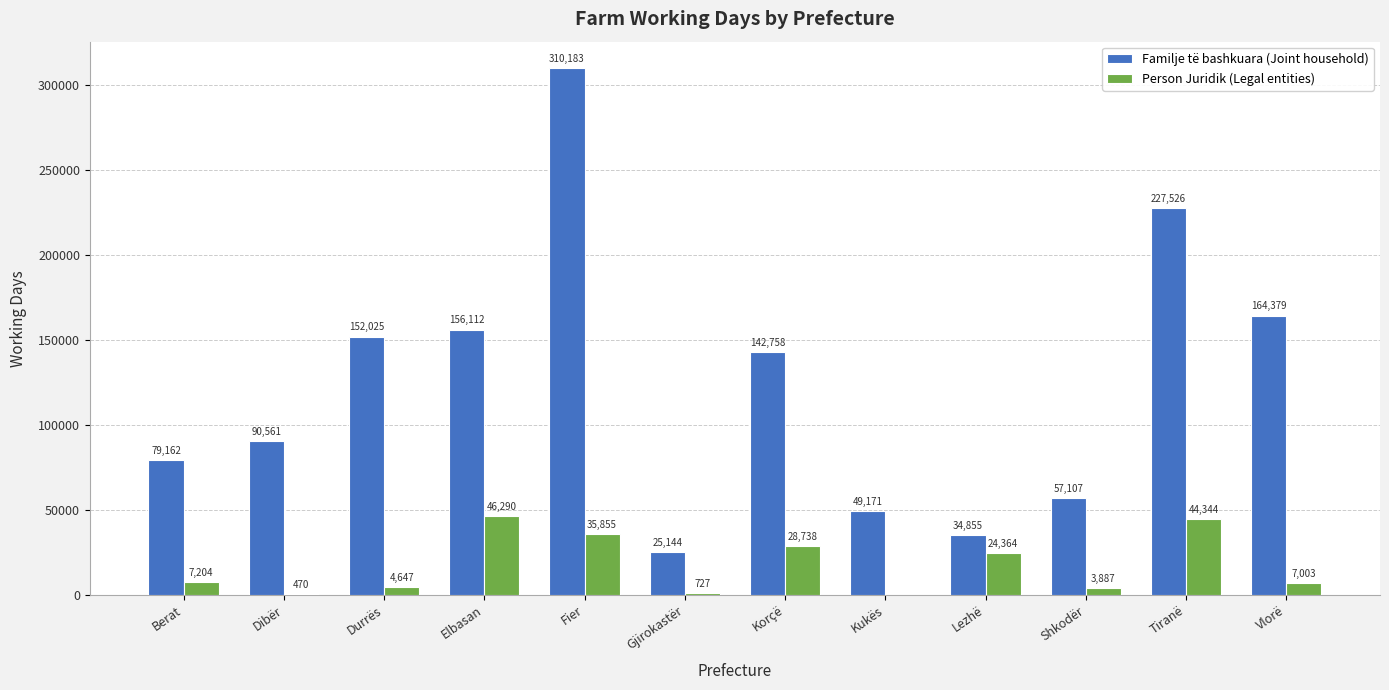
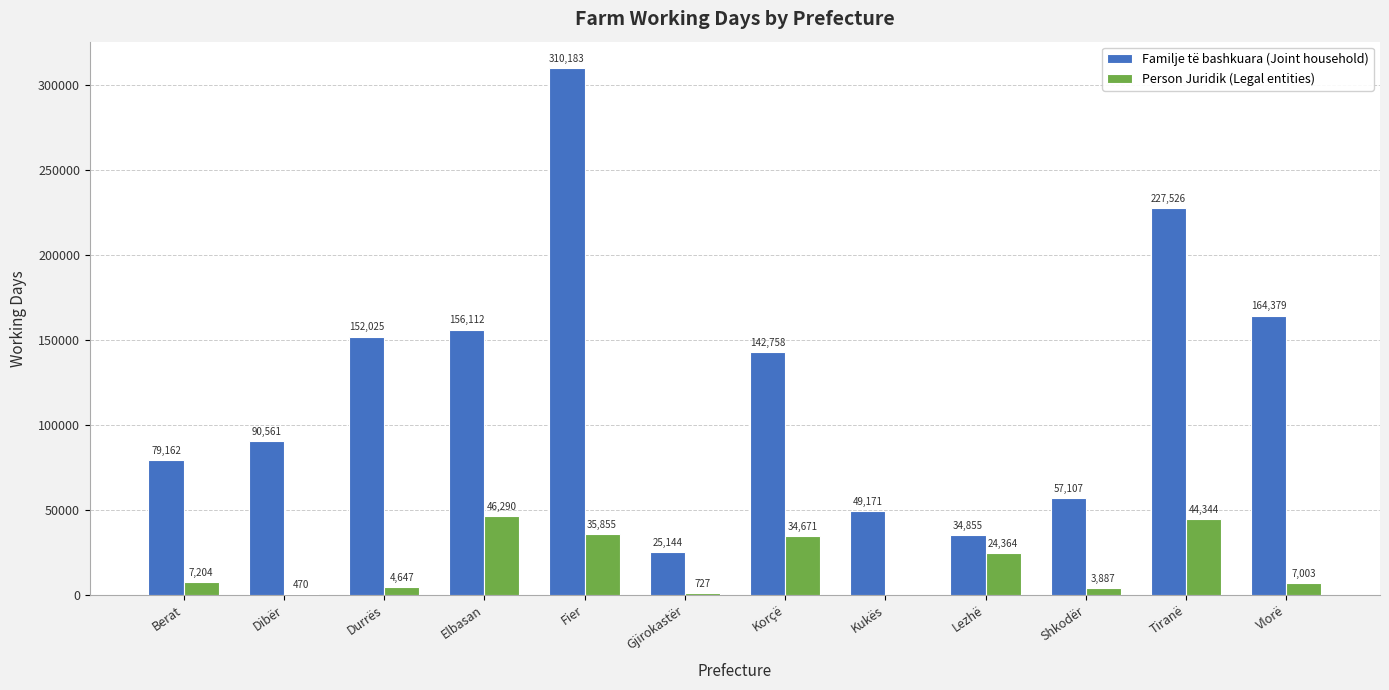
  {
    "Familje të bashkuara (Joint household)": {
      "Berat": "79,162",
      "Dibër": "90,561",
      "Durrës": "152,025",
      "Elbasan": "156,112",
      "Fier": "310,183",
      "Gjirokastër": "25,144",
      "Korçë": "142,758",
      "Kukës": "49,171",
      "Lezhë": "34,855",
      "Shkodër": "57,107",
      "Tiranë": "227,526",
      "Vlorë": "164,379"
    },
    "Person Juridik (Legal entities)": {
      "Berat": "7,204",
      "Dibër": "470",
      "Durrës": "4,647",
      "Elbasan": "46,290",
      "Fier": "35,855",
      "Gjirokastër": "727",
-     "Korçë": "28,738",
+     "Korçë": "34,671",
      "Lezhë": "24,364",
      "Shkodër": "3,887",
      "Tiranë": "44,344",
      "Vlorë": "7,003"
    }
  }
